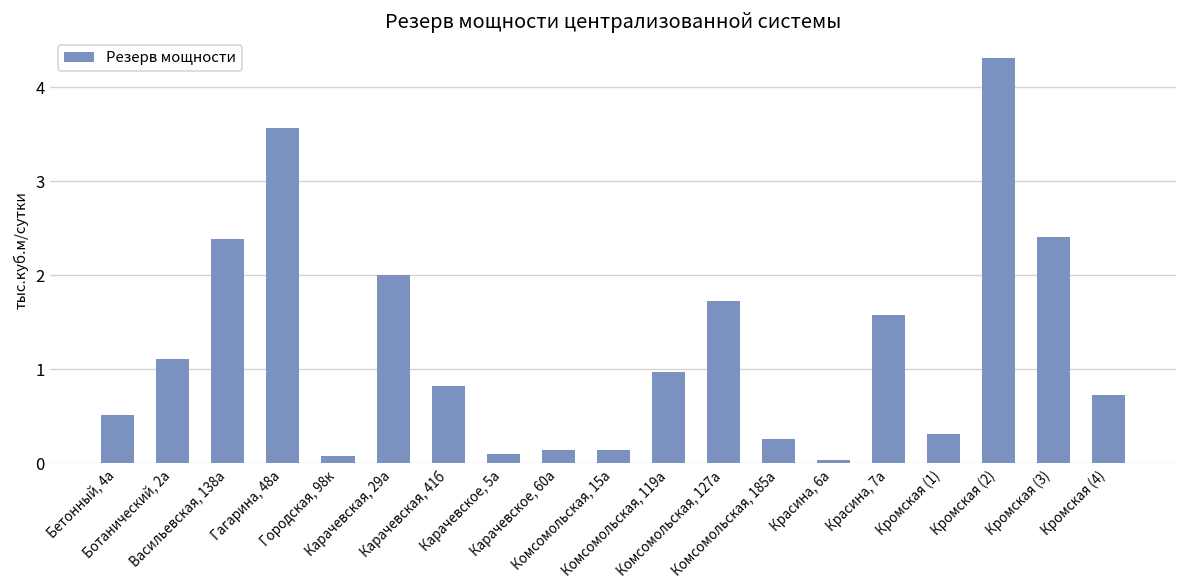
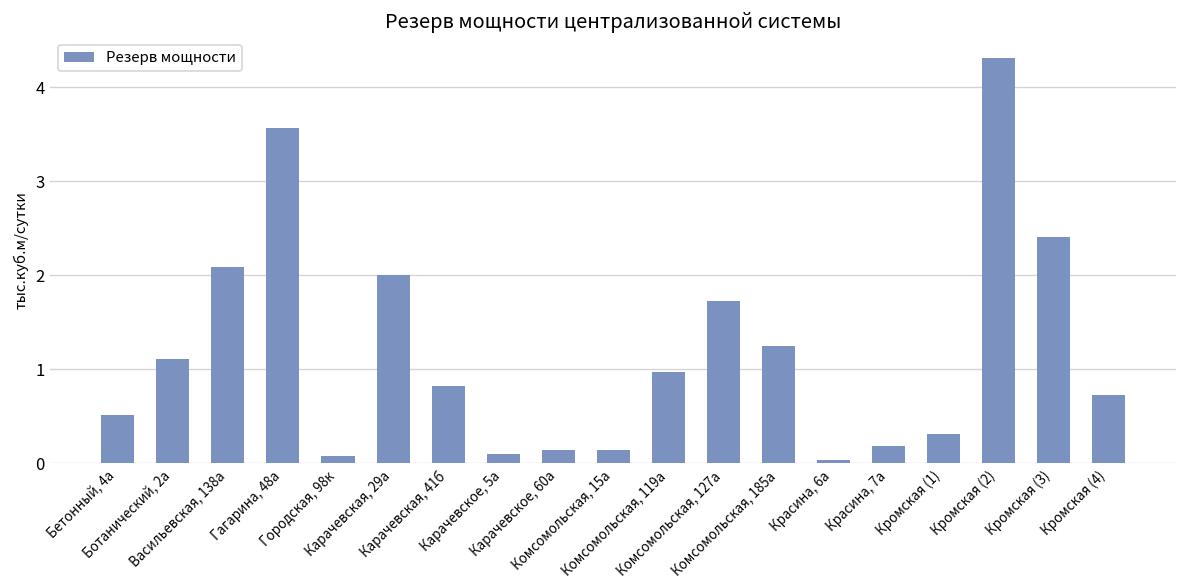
  {
    "Бетонный, 4а": 0.5,
    "Ботанический, 2а": 1.1,
-   "Васильевская, 138а": 2.4,
+   "Васильевская, 138а": 2.1,
    "Гагарина, 48а": 3.6,
    "Городская, 98к": 0.1,
    "Карачевская, 29а": 2.0,
    "Карачевская, 41б": 0.8,
    "Карачевское, 5а": 0.1,
    "Карачевское, 60а": 0.1,
    "Комсомольская, 15а": 0.1,
    "Комсомольская, 119а": 1.0,
    "Комсомольская, 127а": 1.7,
-   "Комсомольская, 185а": 0.3,
-   "Красина, 7а": 1.6,
+   "Комсомольская, 185а": 1.3,
+   "Красина, 7а": 0.2,
    "Кромская (1)": 0.3,
    "Кромская (2)": 4.3,
    "Кромская (3)": 2.4,
    "Кромская (4)": 0.7
  }
